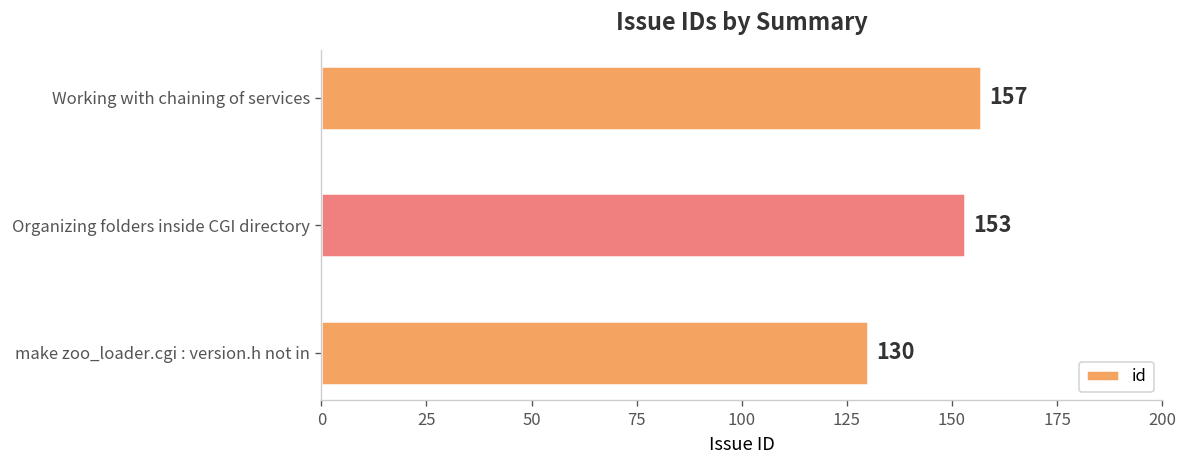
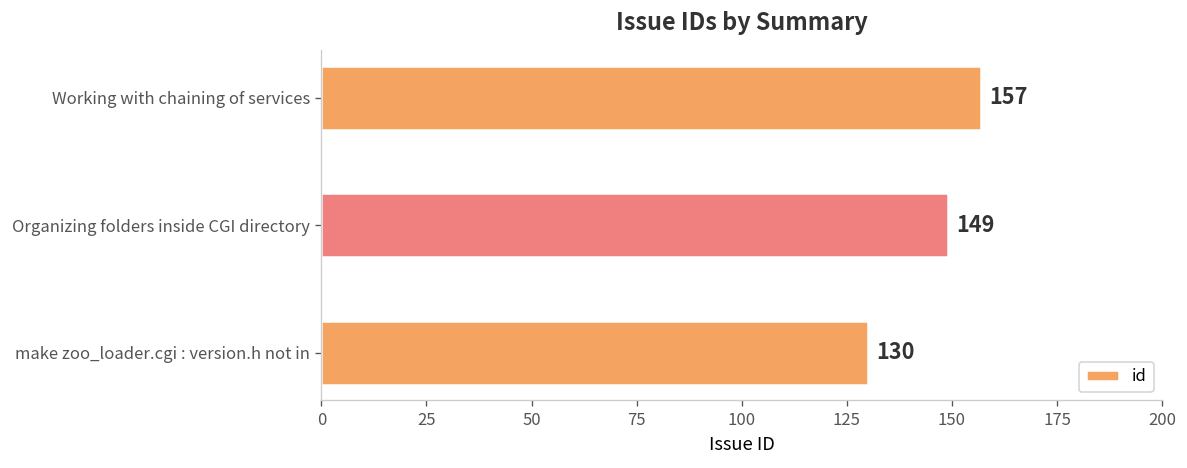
  {
    "Working with chaining of services": 157,
-   "Organizing folders inside CGI directory": 153,
+   "Organizing folders inside CGI directory": 149,
    "make zoo_loader.cgi : version.h not in": 130
  }
